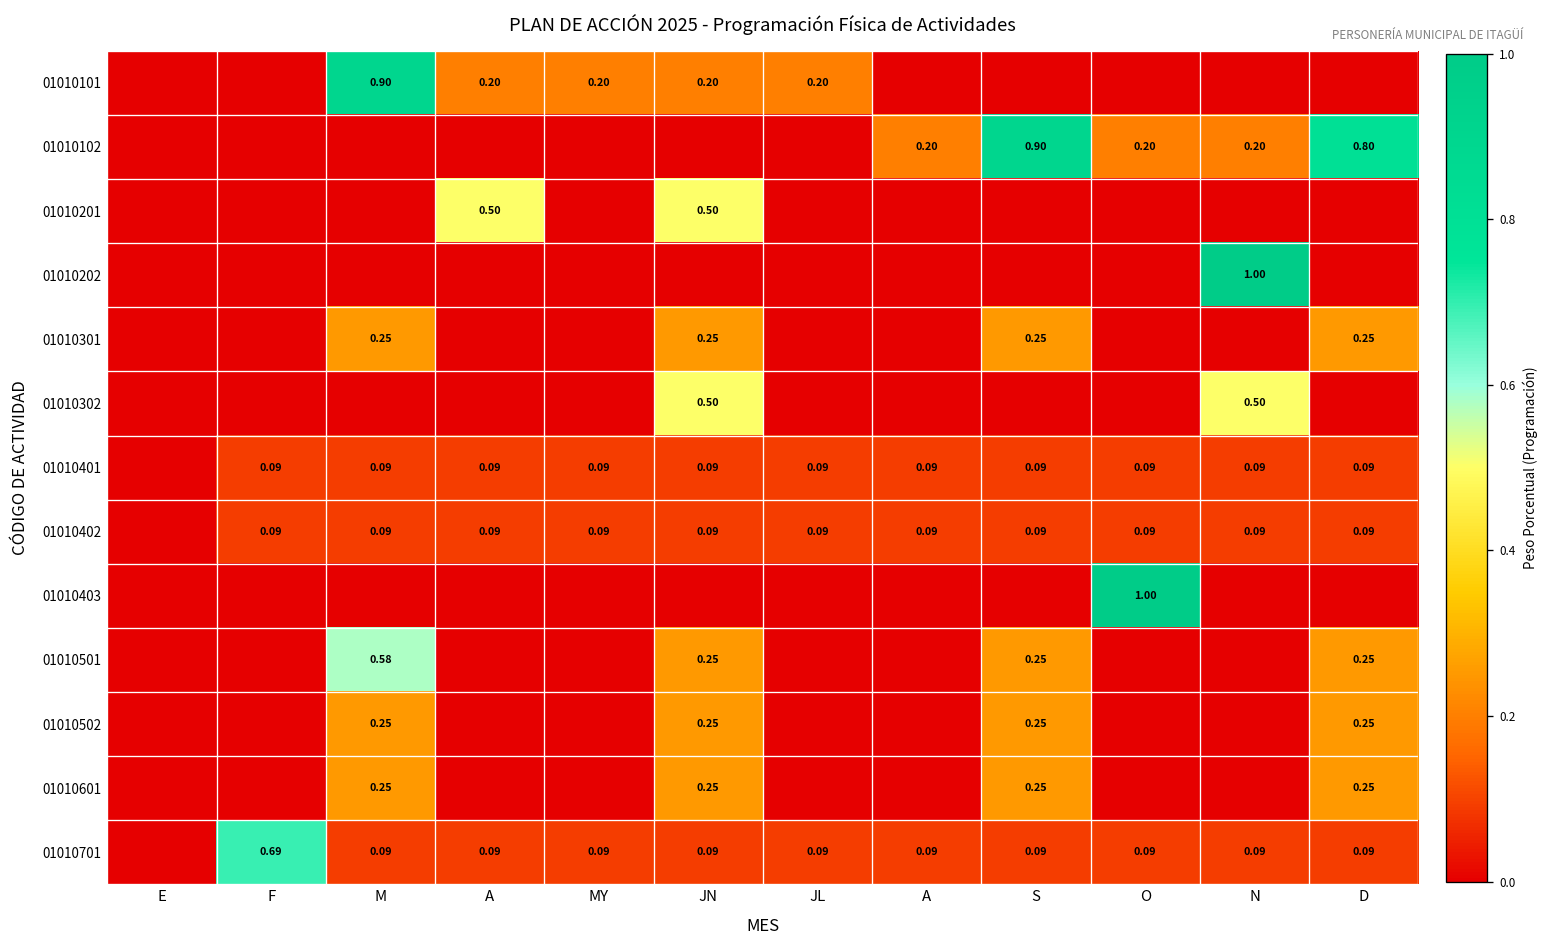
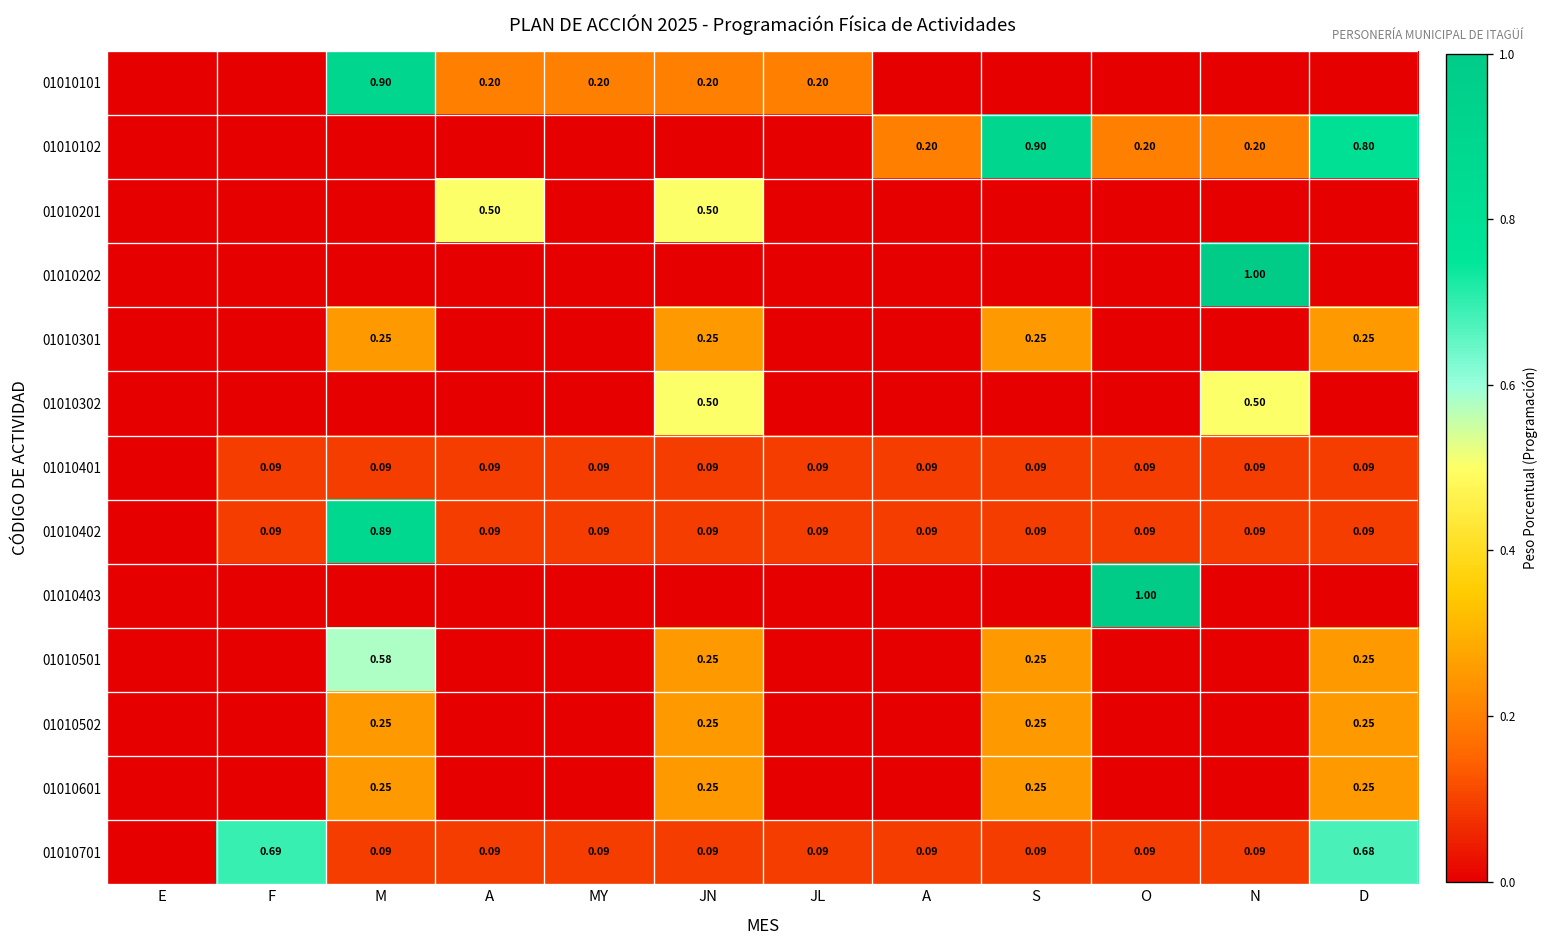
  {
    "01010101": {
      "M": 0.90,
      "MY": 0.20,
      "JN": 0.20,
      "JL": 0.20
    },
    "01010102": {
      "S": 0.90,
      "O": 0.20,
      "N": 0.20,
      "D": 0.80
    },
    "01010201": {
      "JN": 0.50
    },
    "01010202": {
      "N": 1.00
    },
    "01010301": {
      "M": 0.25,
      "JN": 0.25,
      "S": 0.25,
      "D": 0.25
    },
    "01010302": {
      "JN": 0.50,
      "N": 0.50
    },
    "01010401": {
      "F": 0.09,
      "M": 0.09,
      "MY": 0.09,
      "JN": 0.09,
      "JL": 0.09,
      "S": 0.09,
      "O": 0.09,
      "N": 0.09,
      "D": 0.09
    },
    "01010402": {
      "F": 0.09,
-     "M": 0.09,
+     "M": 0.89,
      "MY": 0.09,
      "JN": 0.09,
      "JL": 0.09,
      "S": 0.09,
      "O": 0.09,
      "N": 0.09,
      "D": 0.09
    },
    "01010403": {
      "O": 1.00
    },
    "01010501": {
      "M": 0.58,
      "JN": 0.25,
      "S": 0.25,
      "D": 0.25
    },
    "01010502": {
      "M": 0.25,
      "JN": 0.25,
      "S": 0.25,
      "D": 0.25
    },
    "01010601": {
      "M": 0.25,
      "JN": 0.25,
      "S": 0.25,
      "D": 0.25
    },
    "01010701": {
      "F": 0.69,
      "M": 0.09,
      "MY": 0.09,
      "JN": 0.09,
      "JL": 0.09,
      "S": 0.09,
      "O": 0.09,
      "N": 0.09,
-     "D": 0.09
+     "D": 0.68
    }
  }
